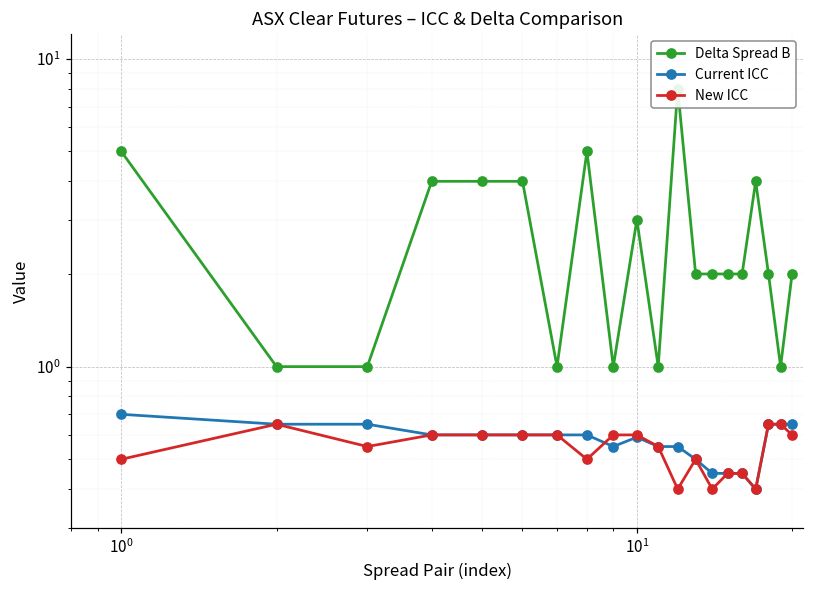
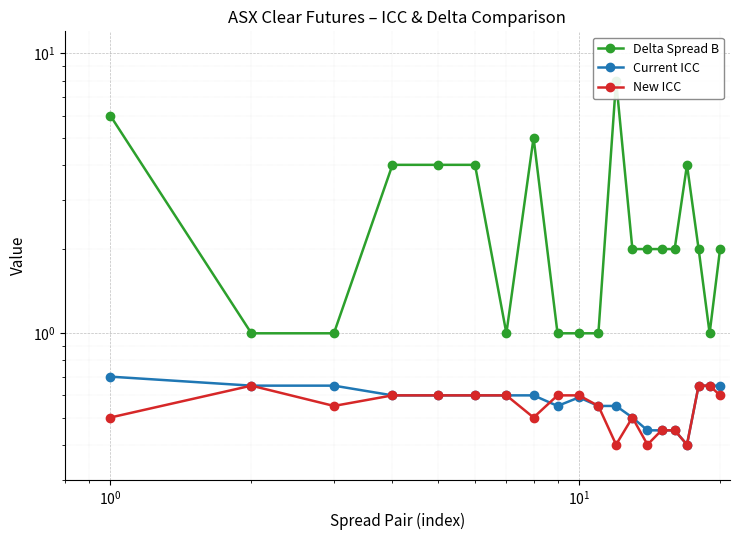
  {
    "Delta Spread B": {
-     "10^0": 5,
-     "10^1": 3
+     "10^0": 6,
+     "10^1": 1
    },
    "Current ICC": {
      "10^0": 0.70
    },
    "New ICC": {
      "10^0": 0.50
    }
  }
